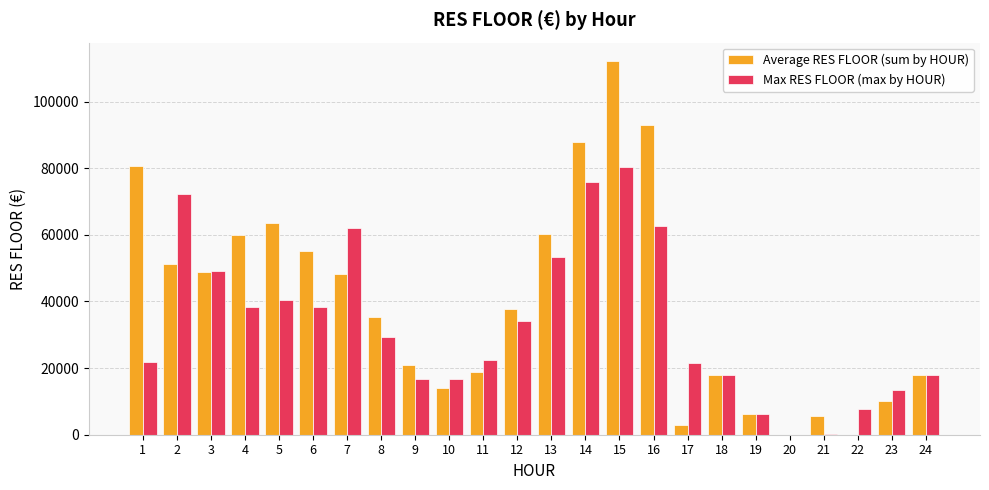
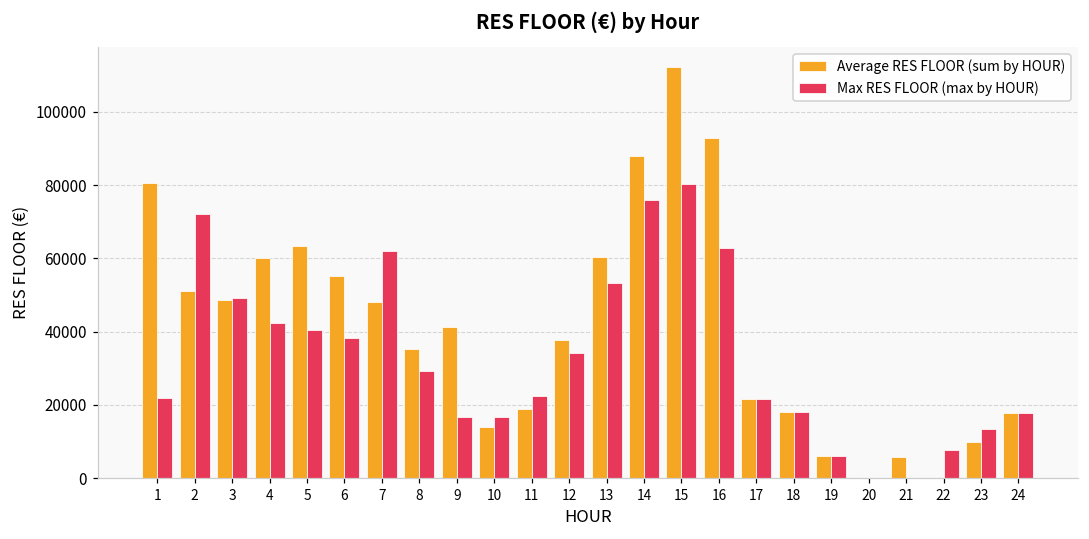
  {
    "Average RES FLOOR (sum by HOUR)": {
      "1": 81000,
      "2": 51000,
      "3": 49000,
      "4": 60000,
      "5": 63000,
      "6": 55000,
      "7": 48000,
      "8": 35000,
-     "9": 21000,
+     "9": 41000,
      "10": 14000,
      "11": 19000,
      "12": 38000,
      "13": 60000,
      "14": 88000,
      "15": 112000,
      "16": 93000,
-     "17": 3000,
+     "17": 21000,
      "18": 18000,
      "19": 6000,
      "20": 0,
      "21": 6000,
      "22": 0,
      "23": 10000,
      "24": 18000
    },
    "Max RES FLOOR (max by HOUR)": {
      "1": 22000,
      "2": 72000,
      "3": 49000,
-     "4": 38000,
+     "4": 42000,
      "5": 40000,
      "6": 38000,
      "7": 62000,
      "8": 29000,
      "9": 17000,
      "10": 17000,
      "11": 23000,
      "12": 34000,
      "13": 53000,
      "14": 76000,
      "15": 80000,
      "16": 63000,
      "17": 21000,
      "18": 18000,
      "19": 6000,
      "20": 0,
      "22": 8000,
      "23": 13000,
      "24": 18000
    }
  }
